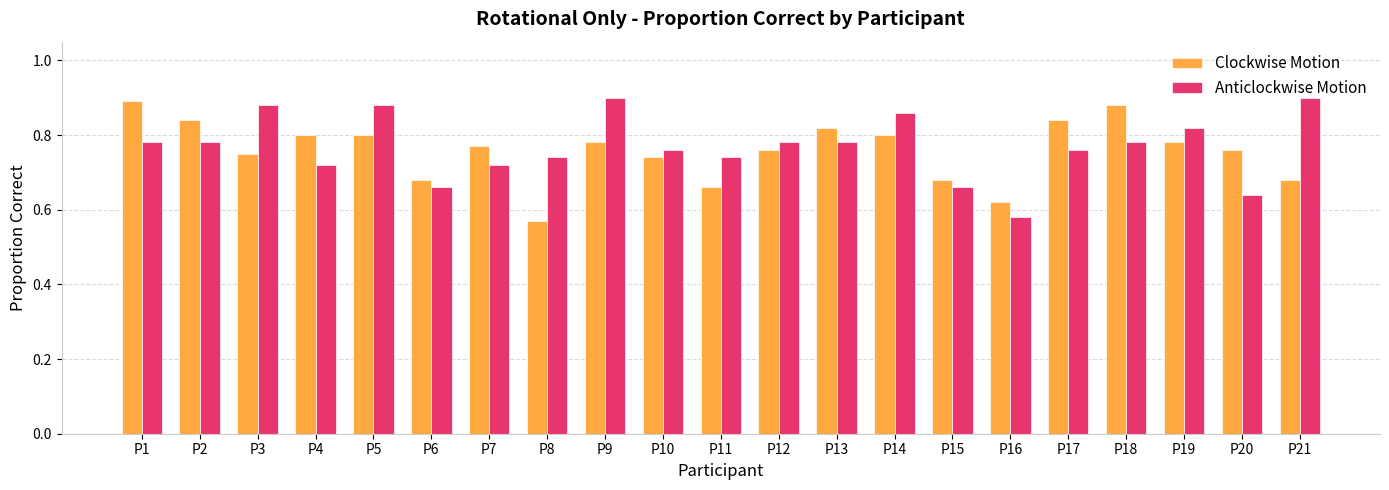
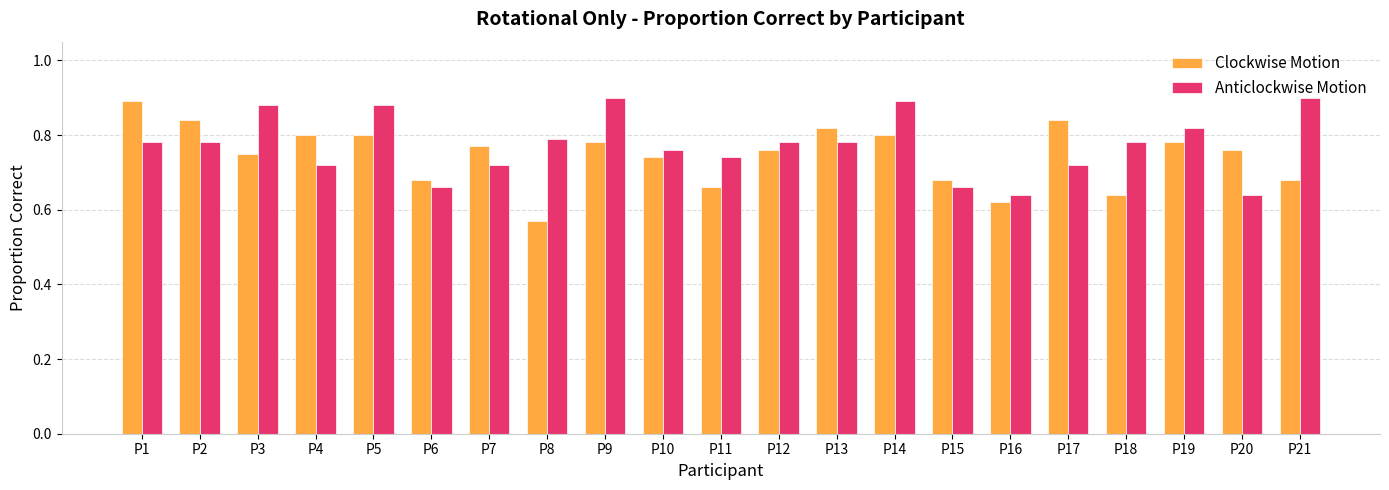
  {
    "Clockwise Motion": {
      "P1": 0.89,
      "P2": 0.84,
      "P3": 0.75,
      "P4": 0.80,
      "P5": 0.80,
      "P6": 0.68,
      "P7": 0.77,
      "P8": 0.57,
      "P9": 0.78,
      "P10": 0.74,
      "P11": 0.66,
      "P12": 0.76,
      "P13": 0.82,
      "P14": 0.80,
      "P15": 0.68,
      "P16": 0.62,
      "P17": 0.84,
-     "P18": 0.88,
+     "P18": 0.64,
      "P19": 0.78,
      "P20": 0.76,
      "P21": 0.68
    },
    "Anticlockwise Motion": {
      "P1": 0.78,
      "P2": 0.78,
      "P3": 0.88,
      "P4": 0.72,
      "P5": 0.88,
      "P6": 0.66,
      "P7": 0.72,
-     "P8": 0.74,
+     "P8": 0.79,
      "P9": 0.90,
      "P10": 0.76,
      "P11": 0.74,
      "P12": 0.78,
      "P13": 0.78,
-     "P14": 0.86,
+     "P14": 0.89,
      "P15": 0.66,
-     "P16": 0.58,
-     "P17": 0.76,
+     "P16": 0.64,
+     "P17": 0.72,
      "P18": 0.78,
      "P19": 0.82,
      "P20": 0.64,
      "P21": 0.90
    }
  }
